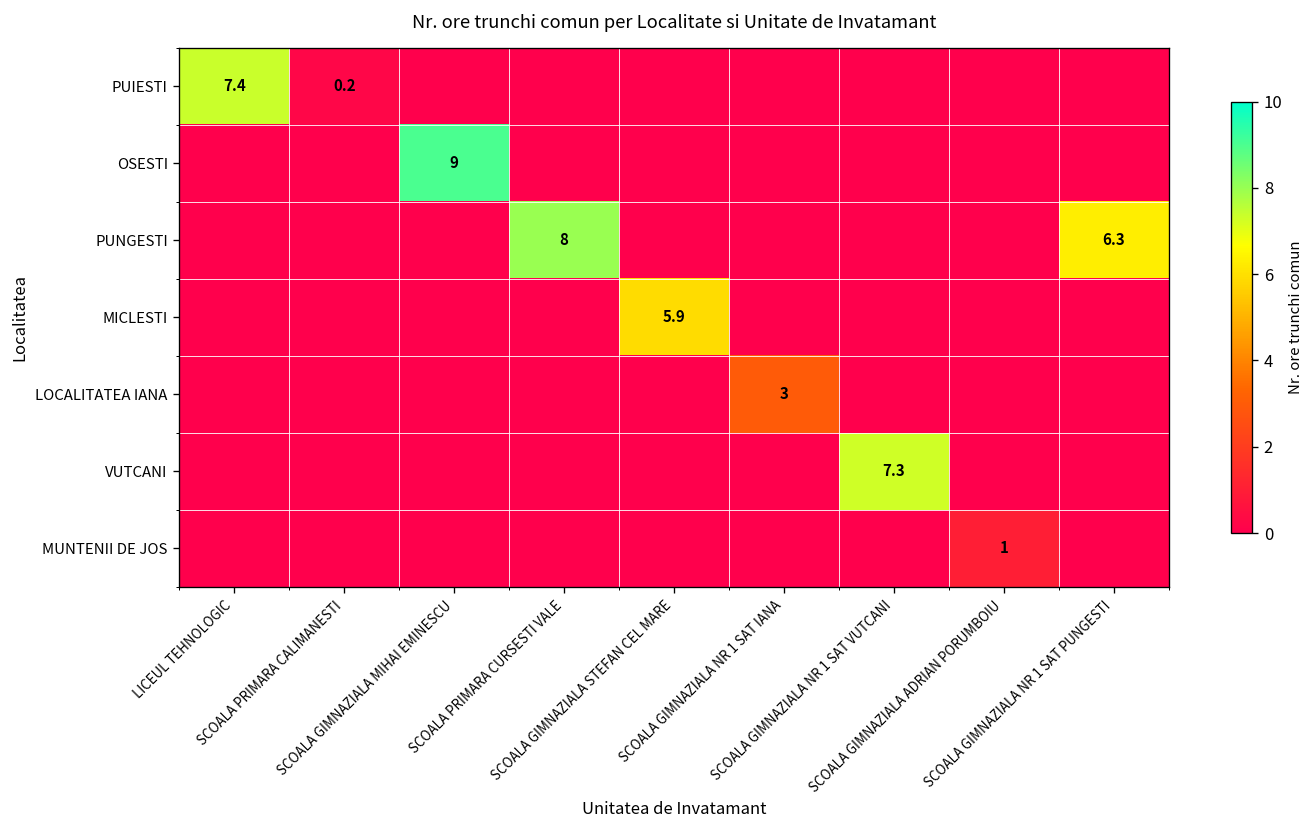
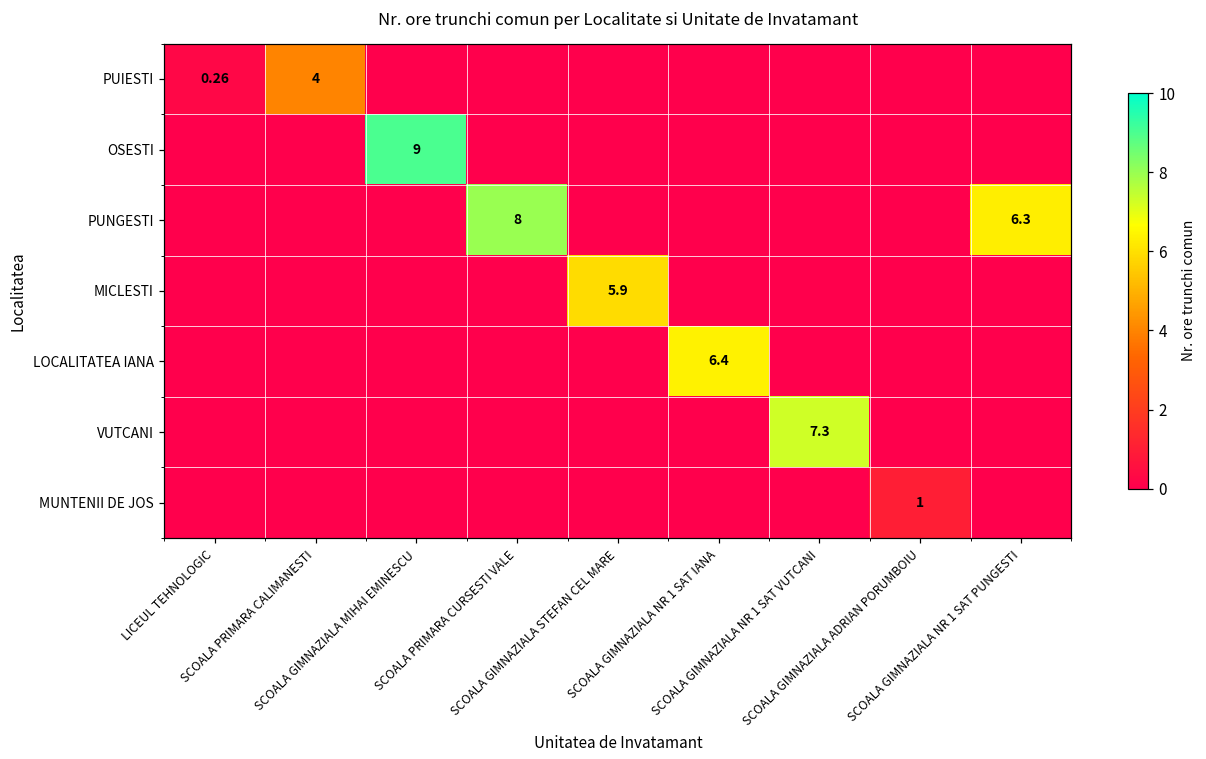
  {
    "PUIESTI": {
-     "LICEUL TEHNOLOGIC": 7.4,
-     "SCOALA PRIMARA CALIMANESTI": 0.2
+     "LICEUL TEHNOLOGIC": 0.26,
+     "SCOALA PRIMARA CALIMANESTI": 4
    },
    "OSESTI": {
      "SCOALA GIMNAZIALA MIHAI EMINESCU": 9
    },
    "PUNGESTI": {
      "SCOALA PRIMARA CURSESTI VALE": 8,
      "SCOALA GIMNAZIALA NR 1 SAT PUNGESTI": 6.3
    },
    "MICLESTI": {
      "SCOALA GIMNAZIALA STEFAN CEL MARE": 5.9
    },
    "LOCALITATEA IANA": {
-     "SCOALA GIMNAZIALA NR 1 SAT IANA": 3
+     "SCOALA GIMNAZIALA NR 1 SAT IANA": 6.4
    },
    "VUTCANI": {
      "SCOALA GIMNAZIALA NR 1 SAT VUTCANI": 7.3
    },
    "MUNTENII DE JOS": {
      "SCOALA GIMNAZIALA ADRIAN PORUMBOIU": 1
    }
  }
